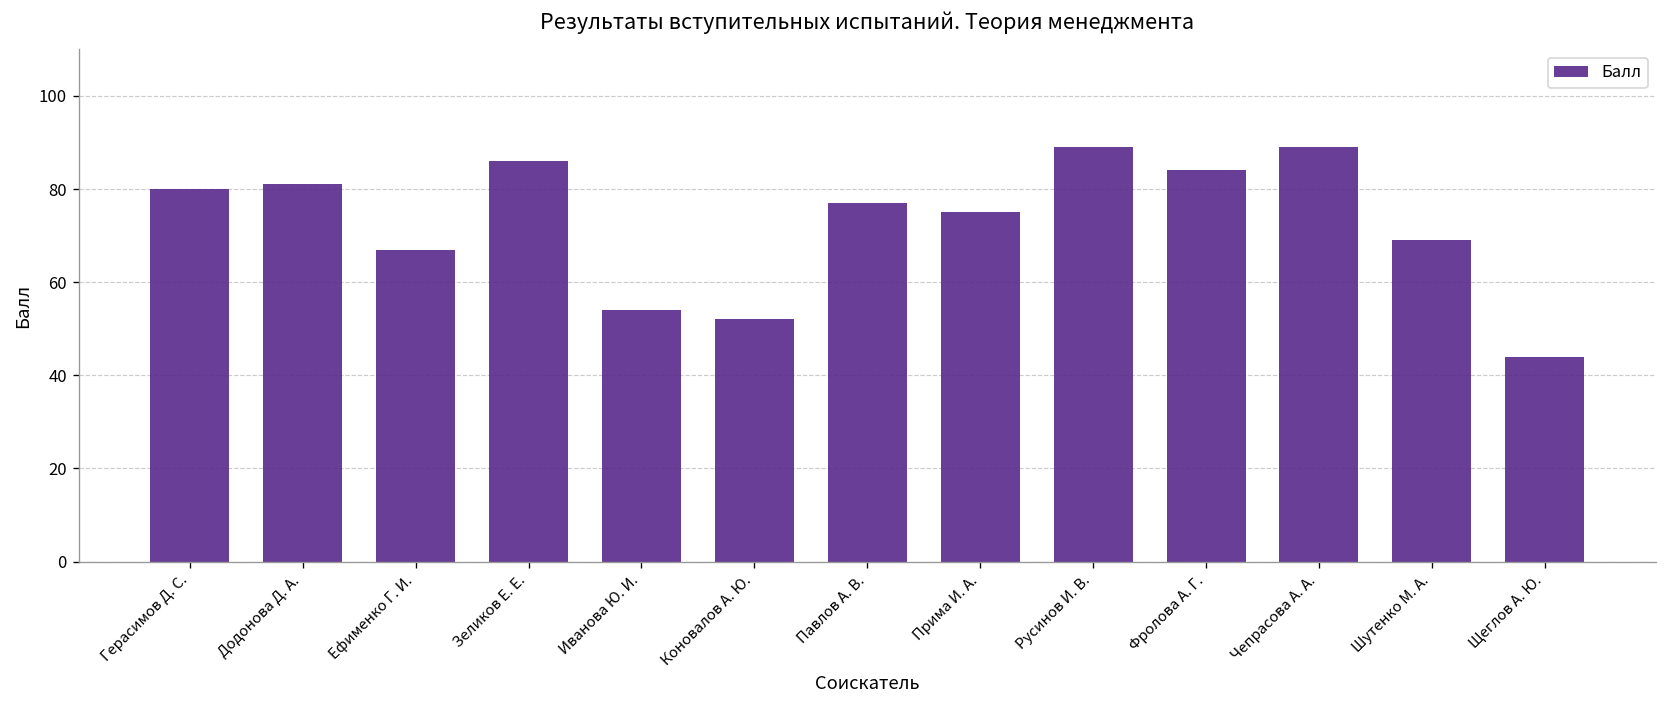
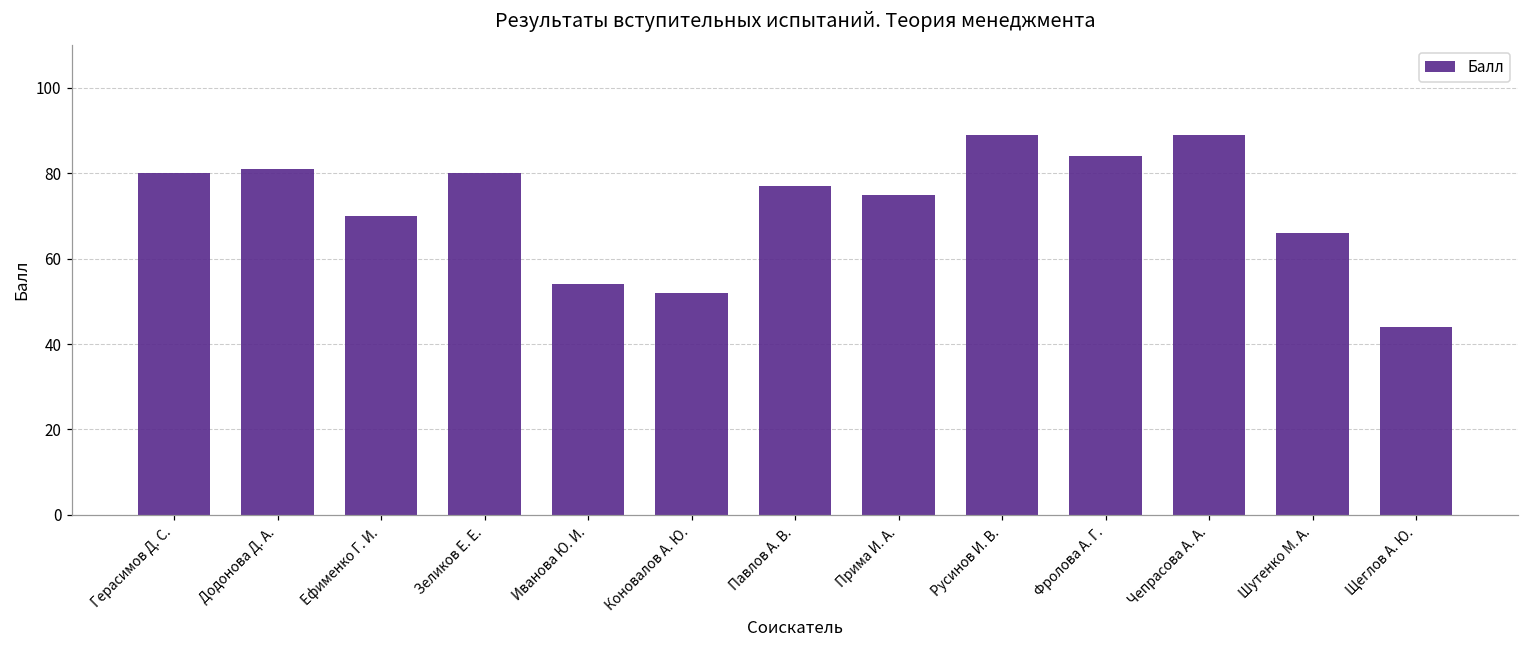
  {
    "Герасимов Д. С.": 80,
    "Додонова Д. А.": 81,
-   "Ефименко Г. И.": 67,
-   "Зеликов Е. Е.": 86,
+   "Ефименко Г. И.": 70,
+   "Зеликов Е. Е.": 80,
    "Иванова Ю. И.": 54,
    "Коновалов А. Ю.": 52,
    "Павлов А. В.": 77,
    "Прима И. А.": 75,
    "Русинов И. В.": 89,
    "Фролова А. Г.": 84,
    "Чепрасова А. А.": 89,
-   "Шутенко М. А.": 69,
+   "Шутенко М. А.": 66,
    "Щеглов А. Ю.": 44
  }
